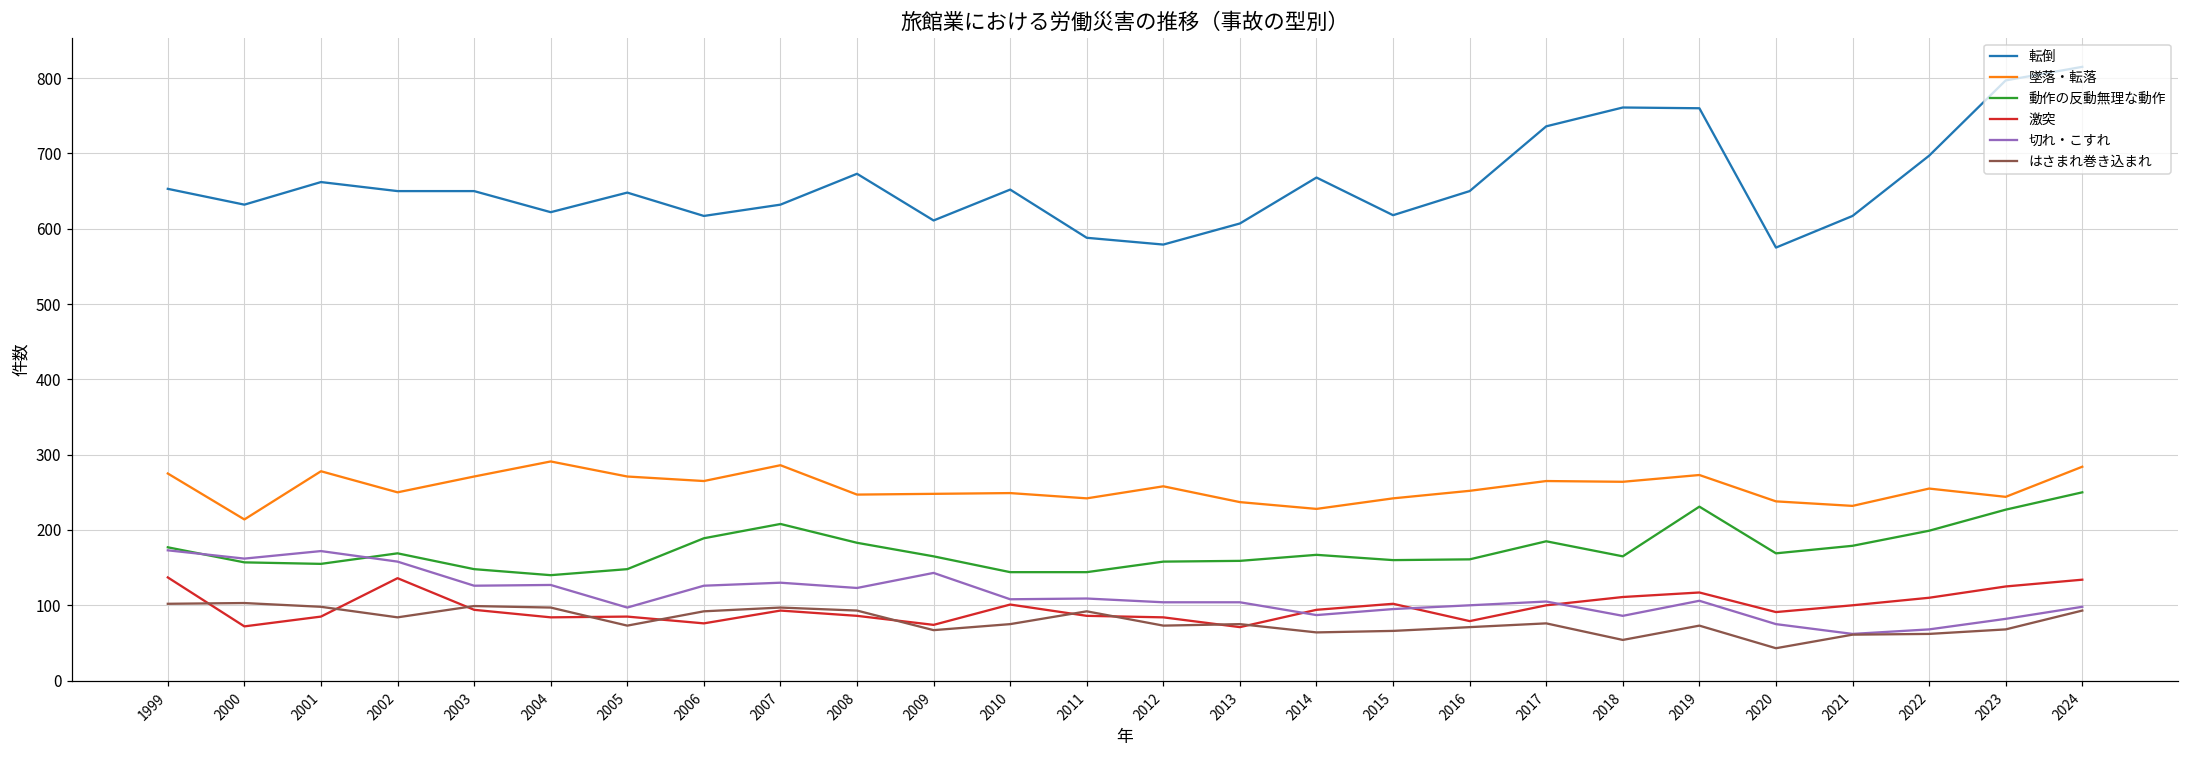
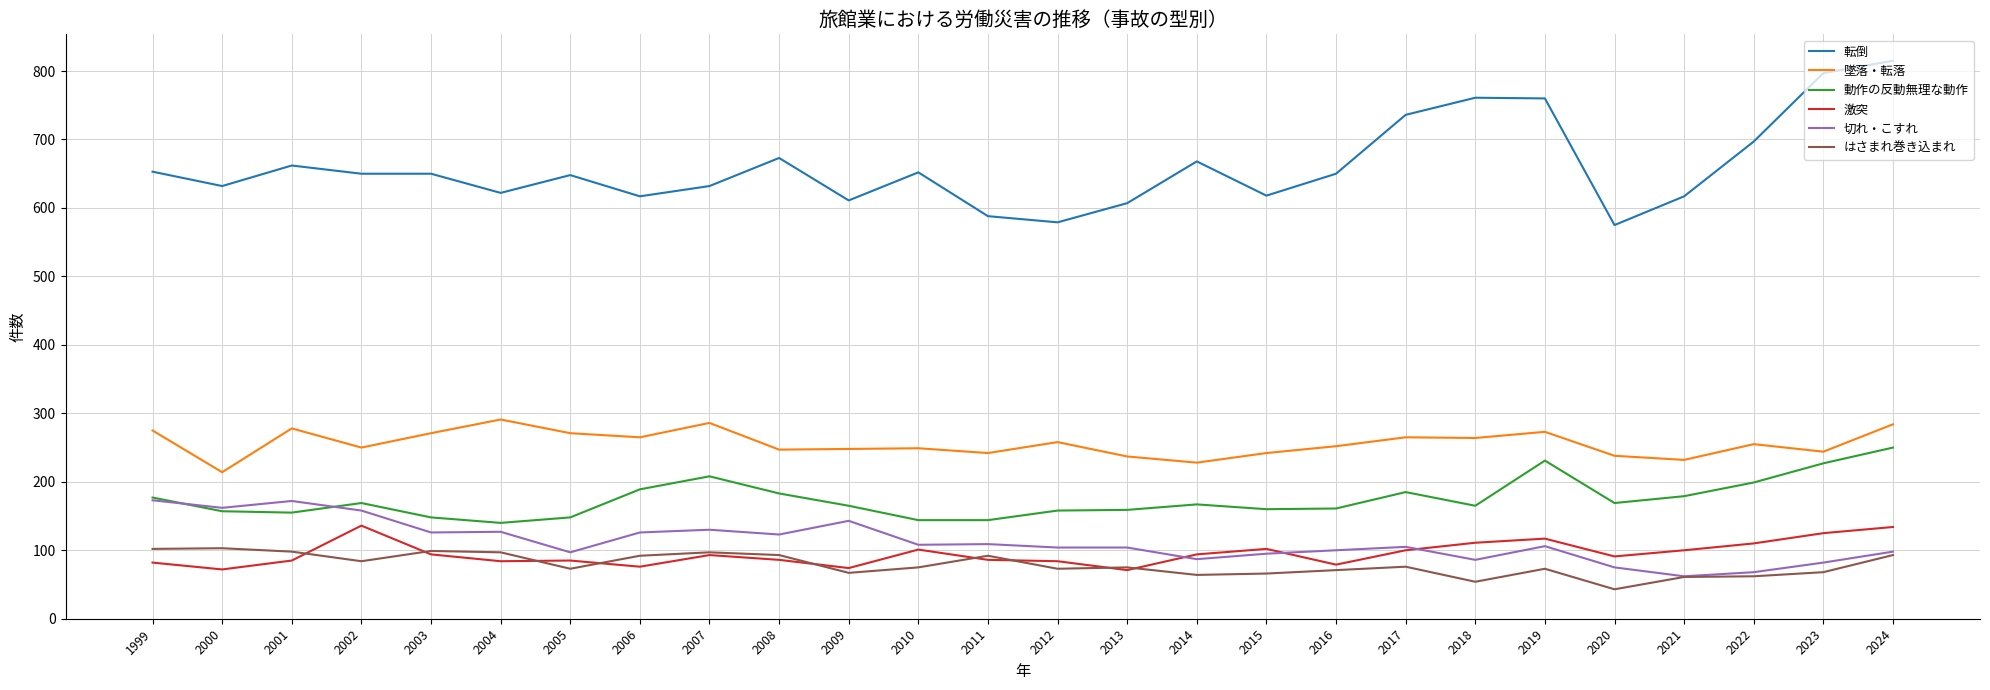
  {
    "転倒": {
      "1999": 650,
      "2000": 630,
      "2001": 660,
      "2002": 650,
      "2003": 650,
      "2004": 620,
      "2005": 650,
      "2006": 620,
      "2007": 630,
      "2008": 670,
      "2009": 610,
      "2010": 650,
      "2011": 590,
      "2012": 580,
      "2013": 610,
      "2014": 670,
      "2015": 620,
      "2016": 650,
      "2017": 740,
      "2018": 760,
      "2019": 760,
      "2020": 580,
      "2021": 620,
      "2022": 700
    },
    "墜落・転落": {
      "1999": 280,
      "2000": 210,
      "2001": 280,
      "2002": 250,
      "2003": 270,
      "2004": 290,
      "2005": 270,
      "2006": 270,
      "2007": 290,
      "2008": 250,
      "2009": 250,
      "2010": 250,
      "2011": 240,
      "2012": 260,
      "2013": 240,
      "2014": 230,
      "2015": 240,
      "2016": 250,
      "2017": 270,
      "2018": 260,
      "2019": 270,
      "2020": 240,
      "2021": 230,
      "2022": 260,
      "2023": 240,
      "2024": 280
    },
    "動作の反動無理な動作": {
      "1999": 180,
      "2000": 160,
      "2001": 160,
      "2002": 170,
      "2003": 150,
      "2004": 140,
      "2005": 150,
      "2006": 190,
      "2007": 210,
      "2008": 180,
      "2009": 170,
      "2010": 140,
      "2011": 140,
      "2012": 160,
      "2013": 160,
      "2014": 170,
      "2015": 160,
      "2016": 160,
      "2017": 190,
      "2018": 170,
      "2019": 230,
      "2020": 170,
      "2021": 180,
      "2022": 200,
      "2023": 230,
      "2024": 250
    },
    "激突": {
-     "1999": 140,
+     "1999": 80,
      "2000": 70,
      "2001": 90,
      "2002": 140,
      "2003": 90,
      "2004": 80,
      "2005": 90,
      "2006": 80,
      "2007": 90,
      "2008": 90,
      "2009": 70,
      "2010": 100,
      "2011": 90,
      "2012": 80,
      "2013": 70,
      "2014": 90,
      "2015": 100,
      "2016": 80,
      "2017": 100,
      "2018": 110,
      "2019": 120,
      "2020": 90,
      "2021": 100,
      "2022": 110,
      "2023": 130,
      "2024": 130
    },
    "切れ・こすれ": {
      "1999": 170,
      "2000": 160,
      "2001": 170,
      "2002": 160,
      "2003": 130,
      "2004": 130,
      "2005": 100,
      "2006": 130,
      "2007": 130,
      "2008": 120,
      "2009": 140,
      "2010": 110,
      "2011": 110,
      "2012": 100,
      "2013": 100,
      "2014": 90,
      "2015": 100,
      "2016": 100,
      "2017": 110,
      "2018": 90,
      "2019": 110,
      "2020": 80,
      "2022": 70,
      "2023": 80,
      "2024": 100
    },
    "はさまれ巻き込まれ": {
      "1999": 100,
      "2000": 100,
      "2001": 100,
      "2002": 80,
      "2003": 100,
      "2004": 100,
      "2005": 70,
      "2006": 90,
      "2007": 100,
      "2008": 90,
      "2009": 70,
      "2010": 80,
      "2011": 90,
      "2012": 70,
      "2013": 80,
      "2014": 60,
      "2015": 70,
      "2016": 70,
      "2017": 80,
      "2018": 50,
      "2019": 70,
      "2020": 40,
      "2022": 60,
      "2023": 70,
      "2024": 90
    }
  }
